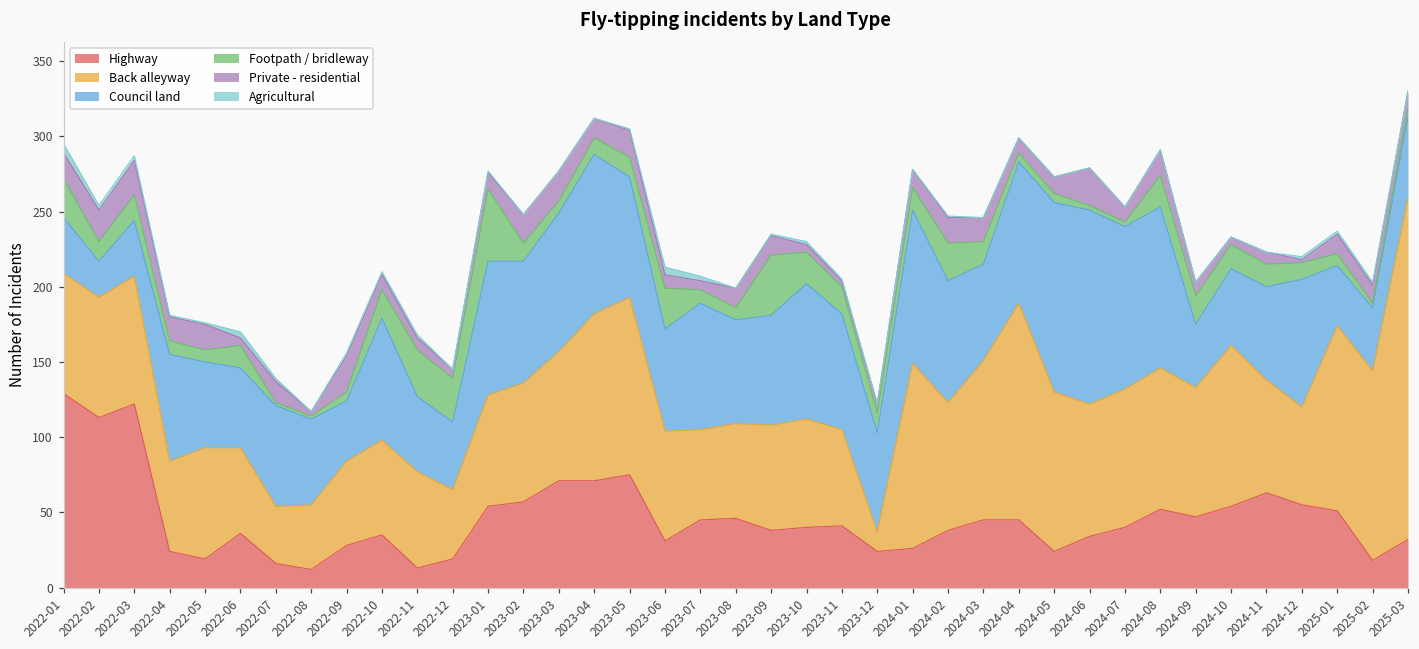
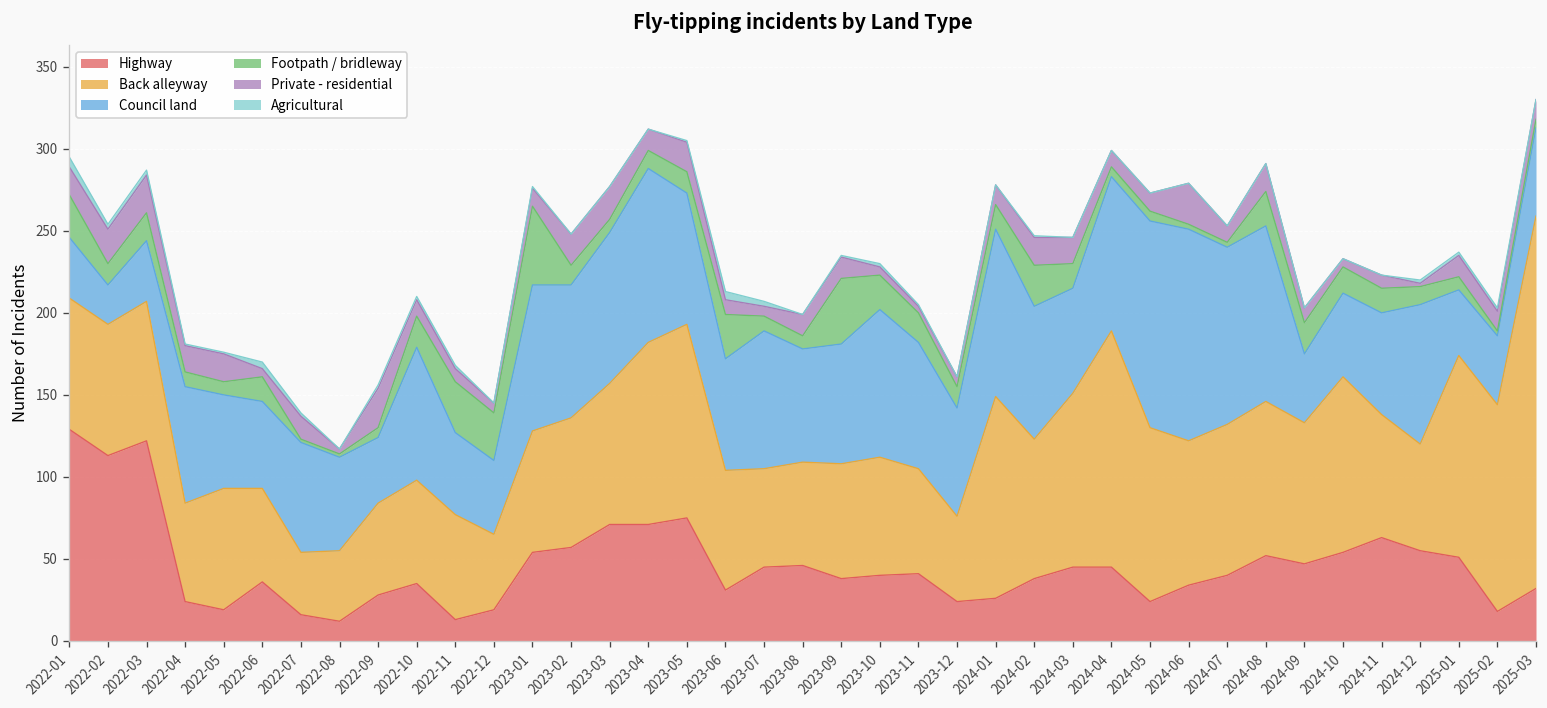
  {
    "Highway": {
      "2022-01": 129,
      "2022-02": 113,
      "2022-03": 122,
      "2022-04": 24,
      "2022-05": 19,
      "2022-06": 36,
      "2022-07": 16,
      "2022-08": 12,
      "2022-09": 28,
      "2022-10": 35,
      "2022-11": 13,
      "2022-12": 19,
      "2023-01": 54,
      "2023-02": 57,
      "2023-03": 71,
      "2023-04": 71,
      "2023-05": 75,
      "2023-06": 31,
      "2023-07": 45,
      "2023-08": 46,
      "2023-09": 38,
      "2023-10": 40,
      "2023-11": 41,
      "2023-12": 24,
      "2024-01": 26,
      "2024-02": 38,
      "2024-03": 45,
      "2024-04": 45,
      "2024-05": 24,
      "2024-06": 34,
      "2024-07": 40,
      "2024-08": 52,
      "2024-09": 47,
      "2024-10": 54,
      "2024-11": 63,
      "2024-12": 55,
      "2025-01": 51,
      "2025-02": 18,
      "2025-03": 32
    },
    "Back alleyway": {
      "2022-01": 80,
      "2022-02": 80,
      "2022-03": 85,
      "2022-04": 60,
      "2022-05": 74,
      "2022-06": 57,
      "2022-07": 38,
      "2022-08": 43,
      "2022-09": 56,
      "2022-10": 63,
      "2022-11": 64,
      "2022-12": 46,
      "2023-01": 74,
      "2023-02": 79,
      "2023-03": 86,
      "2023-04": 111,
      "2023-05": 118,
      "2023-06": 73,
      "2023-07": 60,
      "2023-08": 63,
      "2023-09": 70,
      "2023-10": 72,
      "2023-11": 64,
-     "2023-12": 13,
+     "2023-12": 52,
      "2024-01": 123,
      "2024-02": 85,
      "2024-03": 106,
      "2024-04": 144,
      "2024-05": 106,
      "2024-06": 88,
      "2024-07": 92,
      "2024-08": 94,
      "2024-09": 86,
      "2024-10": 107,
      "2024-11": 75,
      "2024-12": 65,
      "2025-01": 123,
      "2025-02": 126,
      "2025-03": 227
    },
    "Footpath / bridleway": {
      "2022-01": 26,
      "2022-02": 13,
      "2022-03": 17,
      "2022-04": 9,
      "2022-05": 8,
      "2022-06": 15,
      "2022-07": 2,
      "2022-08": 2,
      "2022-09": 6,
      "2022-10": 19,
      "2022-11": 31,
      "2022-12": 29,
      "2023-01": 48,
      "2023-02": 12,
      "2023-03": 8,
      "2023-04": 11,
      "2023-05": 13,
      "2023-06": 27,
      "2023-07": 9,
      "2023-08": 8,
      "2023-09": 40,
      "2023-10": 21,
      "2023-11": 18,
      "2023-12": 13,
      "2024-01": 15,
      "2024-02": 25,
      "2024-03": 15,
      "2024-04": 6,
      "2024-05": 6,
      "2024-06": 3,
      "2024-07": 3,
      "2024-08": 21,
      "2024-09": 19,
      "2024-10": 16,
      "2024-11": 15,
      "2024-12": 11,
      "2025-01": 8,
      "2025-02": 3,
      "2025-03": 5
    },
    "Private - residential": {
      "2022-01": 17,
      "2022-02": 21,
      "2022-03": 23,
      "2022-06": 5,
      "2022-07": 14,
      "2022-09": 24,
      "2022-10": 10,
      "2022-11": 8,
      "2023-06": 9,
      "2023-07": 6,
      "2023-10": 5,
      "2024-12": 2,
      "2025-01": 13,
      "2025-02": 12
    }
  }
